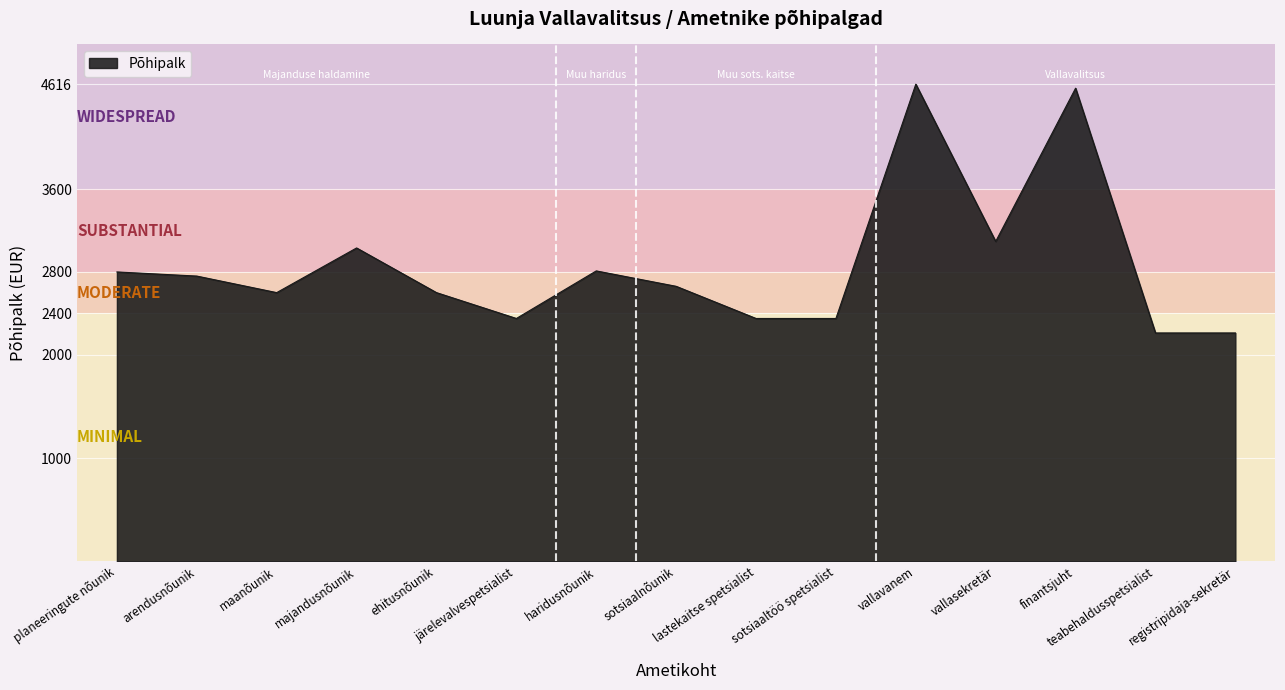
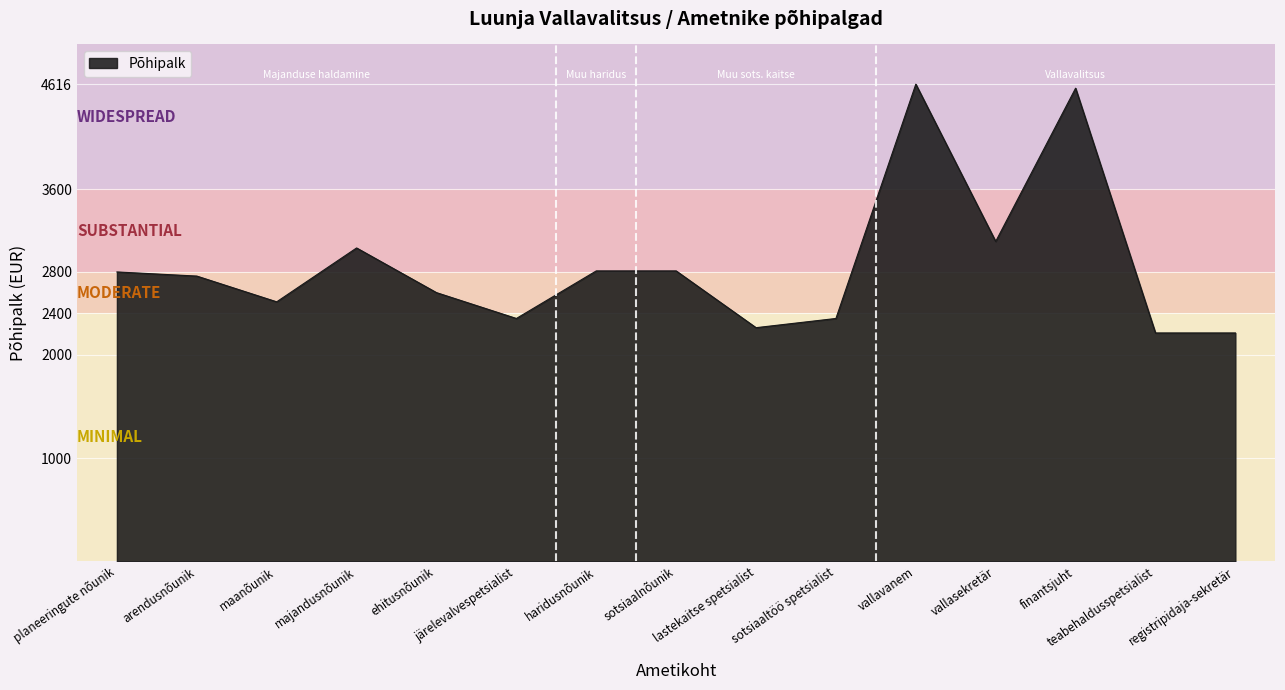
  {
    "planeeringute nõunik": 2800,
    "arendusnõunik": 2760,
-   "maanõunik": 2600,
+   "maanõunik": 2510,
    "majandusnõunik": 3030,
    "ehitusnõunik": 2600,
    "järelevalvespetsialist": 2350,
    "haridusnõunik": 2810,
-   "sotsiaalnõunik": 2660,
-   "lastekaitse spetsialist": 2350,
+   "sotsiaalnõunik": 2810,
+   "lastekaitse spetsialist": 2260,
    "sotsiaaltöö spetsialist": 2350,
    "vallavanem": 4620,
    "vallasekretär": 3100,
    "finantsjuht": 4580,
    "teabehaldusspetsialist": 2210,
    "registripidaja-sekretär": 2210
  }
